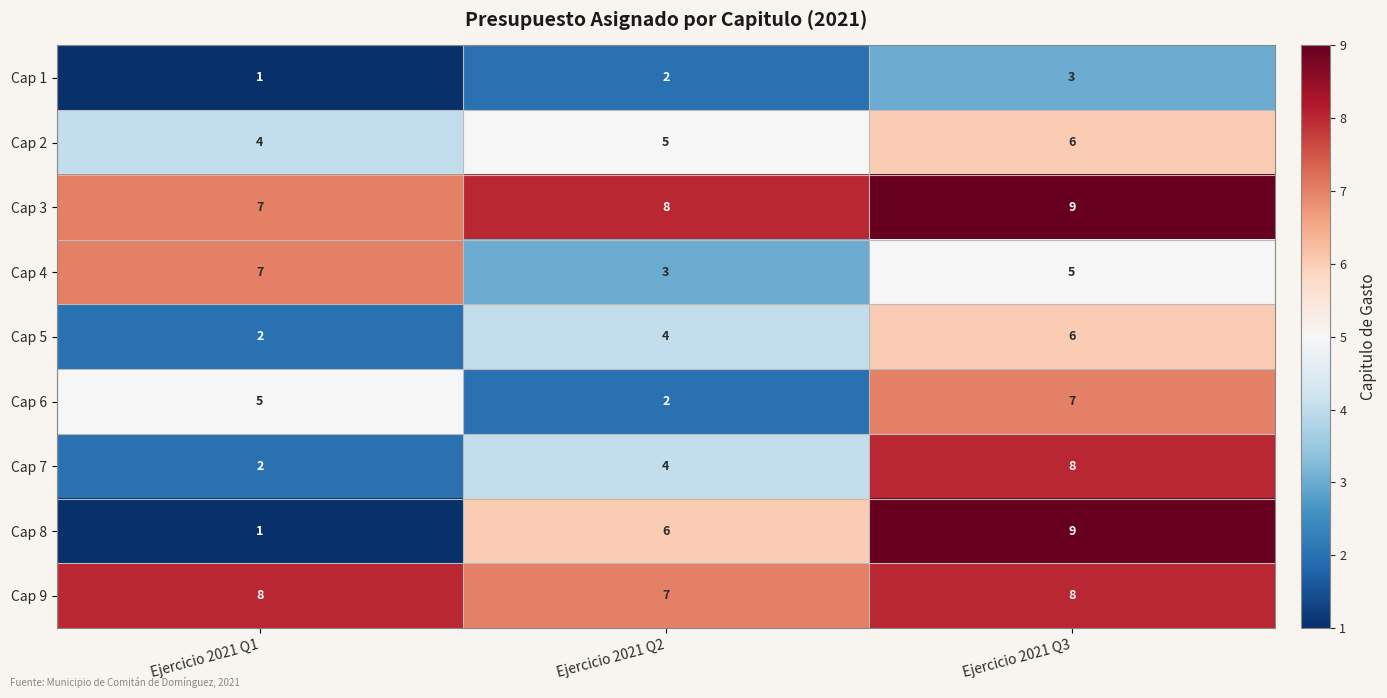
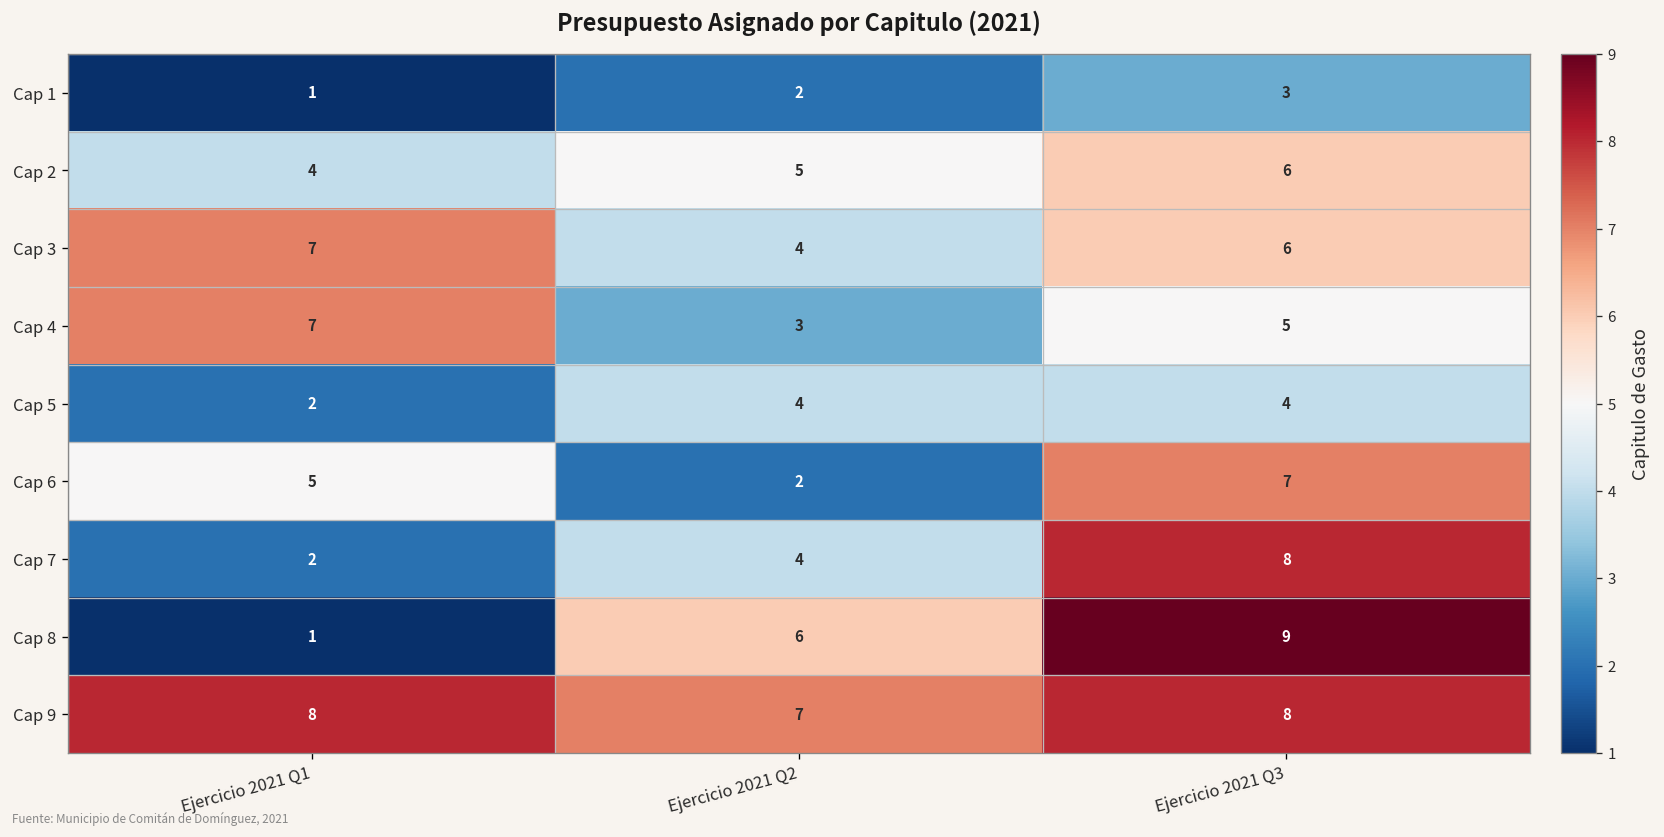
  {
    "Cap 1": {
      "Ejercicio 2021 Q1": 1,
      "Ejercicio 2021 Q2": 2,
      "Ejercicio 2021 Q3": 3
    },
    "Cap 2": {
      "Ejercicio 2021 Q1": 4,
      "Ejercicio 2021 Q2": 5,
      "Ejercicio 2021 Q3": 6
    },
    "Cap 3": {
      "Ejercicio 2021 Q1": 7,
-     "Ejercicio 2021 Q2": 8,
-     "Ejercicio 2021 Q3": 9
+     "Ejercicio 2021 Q2": 4,
+     "Ejercicio 2021 Q3": 6
    },
    "Cap 4": {
      "Ejercicio 2021 Q1": 7,
      "Ejercicio 2021 Q2": 3,
      "Ejercicio 2021 Q3": 5
    },
    "Cap 5": {
      "Ejercicio 2021 Q1": 2,
      "Ejercicio 2021 Q2": 4,
-     "Ejercicio 2021 Q3": 6
+     "Ejercicio 2021 Q3": 4
    },
    "Cap 6": {
      "Ejercicio 2021 Q1": 5,
      "Ejercicio 2021 Q2": 2,
      "Ejercicio 2021 Q3": 7
    },
    "Cap 7": {
      "Ejercicio 2021 Q1": 2,
      "Ejercicio 2021 Q2": 4,
      "Ejercicio 2021 Q3": 8
    },
    "Cap 8": {
      "Ejercicio 2021 Q1": 1,
      "Ejercicio 2021 Q2": 6,
      "Ejercicio 2021 Q3": 9
    },
    "Cap 9": {
      "Ejercicio 2021 Q1": 8,
      "Ejercicio 2021 Q2": 7,
      "Ejercicio 2021 Q3": 8
    }
  }
